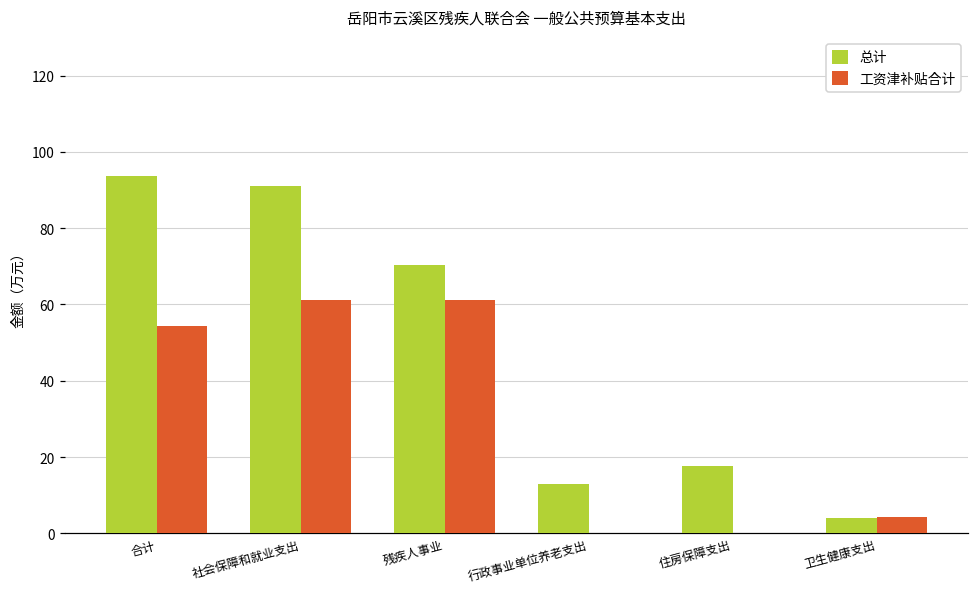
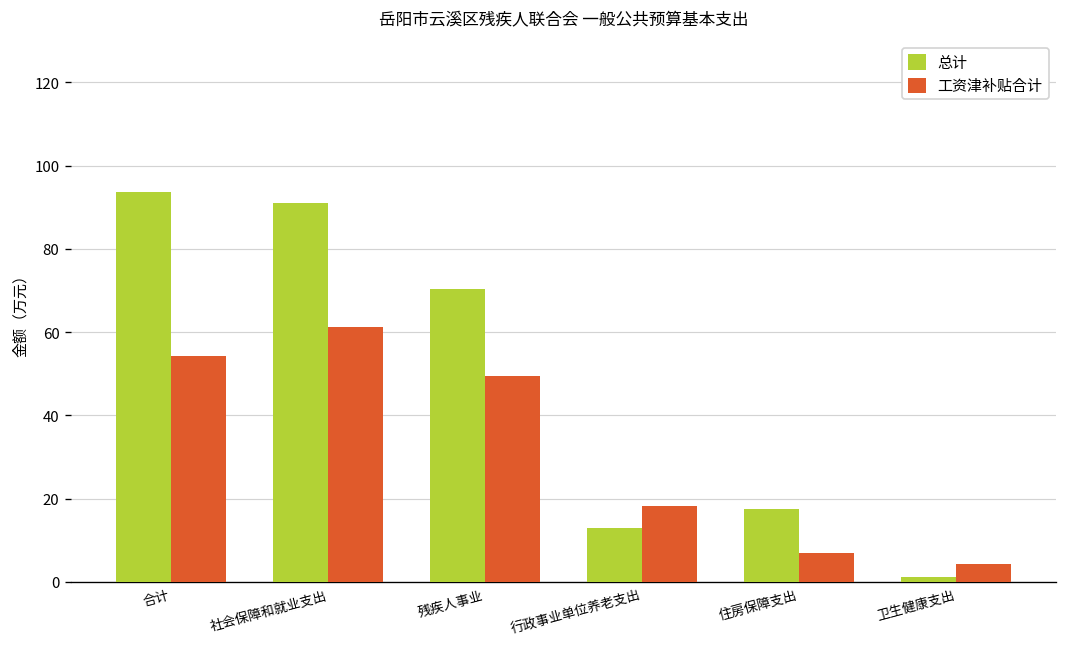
  {
    "总计": {
      "合计": 94,
      "社会保障和就业支出": 91,
      "残疾人事业": 70,
      "行政事业单位养老支出": 13,
      "住房保障支出": 18,
-     "卫生健康支出": 4
+     "卫生健康支出": 1
    },
    "工资津补贴合计": {
      "合计": 54,
      "社会保障和就业支出": 61,
-     "残疾人事业": 61,
-     "行政事业单位养老支出": 0,
-     "住房保障支出": 0,
+     "残疾人事业": 50,
+     "行政事业单位养老支出": 18,
+     "住房保障支出": 7,
      "卫生健康支出": 4
    }
  }
